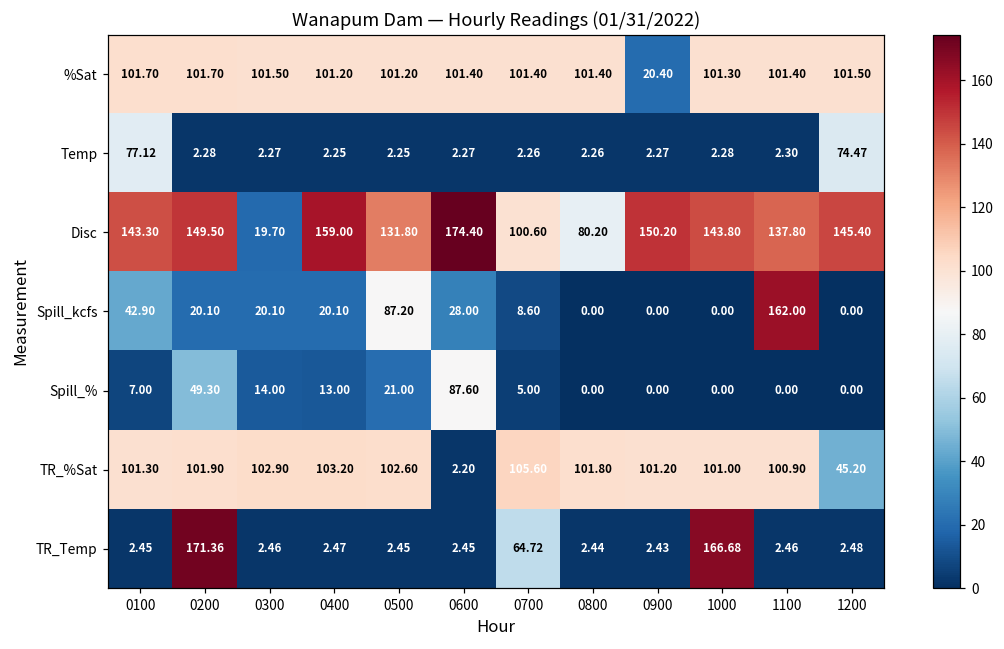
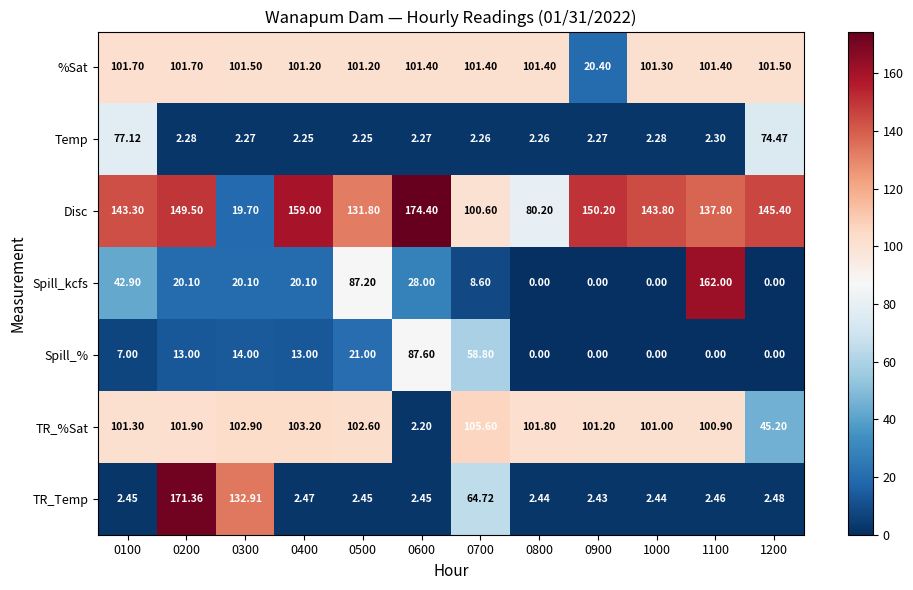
  {
    "%Sat": {
      "0100": 101.70,
      "0200": 101.70,
      "0300": 101.50,
      "0400": 101.20,
      "0500": 101.20,
      "0600": 101.40,
      "0700": 101.40,
      "0800": 101.40,
      "0900": 20.40,
      "1000": 101.30,
      "1100": 101.40,
      "1200": 101.50
    },
    "Temp": {
      "0100": 77.12,
      "0200": 2.28,
      "0300": 2.27,
      "0400": 2.25,
      "0500": 2.25,
      "0600": 2.27,
      "0700": 2.26,
      "0800": 2.26,
      "0900": 2.27,
      "1000": 2.28,
      "1100": 2.30,
      "1200": 74.47
    },
    "Disc": {
      "0100": 143.30,
      "0200": 149.50,
      "0300": 19.70,
      "0400": 159.00,
      "0500": 131.80,
      "0600": 174.40,
      "0700": 100.60,
      "0800": 80.20,
      "0900": 150.20,
      "1000": 143.80,
      "1100": 137.80,
      "1200": 145.40
    },
    "Spill_kcfs": {
      "0100": 42.90,
      "0200": 20.10,
      "0300": 20.10,
      "0400": 20.10,
      "0500": 87.20,
      "0600": 28.00,
      "0700": 8.60,
      "0800": 0.00,
      "0900": 0.00,
      "1000": 0.00,
      "1100": 162.00,
      "1200": 0.00
    },
    "Spill_%": {
      "0100": 7.00,
-     "0200": 49.30,
+     "0200": 13.00,
      "0300": 14.00,
      "0400": 13.00,
      "0500": 21.00,
      "0600": 87.60,
-     "0700": 5.00,
+     "0700": 58.80,
      "0800": 0.00,
      "0900": 0.00,
      "1000": 0.00,
      "1100": 0.00,
      "1200": 0.00
    },
    "TR_%Sat": {
      "0100": 101.30,
      "0200": 101.90,
      "0300": 102.90,
      "0400": 103.20,
      "0500": 102.60,
      "0600": 2.20,
      "0700": 105.60,
      "0800": 101.80,
      "0900": 101.20,
      "1000": 101.00,
      "1100": 100.90,
      "1200": 45.20
    },
    "TR_Temp": {
      "0100": 2.45,
      "0200": 171.36,
-     "0300": 2.46,
+     "0300": 132.91,
      "0400": 2.47,
      "0500": 2.45,
      "0600": 2.45,
      "0700": 64.72,
      "0800": 2.44,
      "0900": 2.43,
-     "1000": 166.68,
+     "1000": 2.44,
      "1100": 2.46,
      "1200": 2.48
    }
  }
